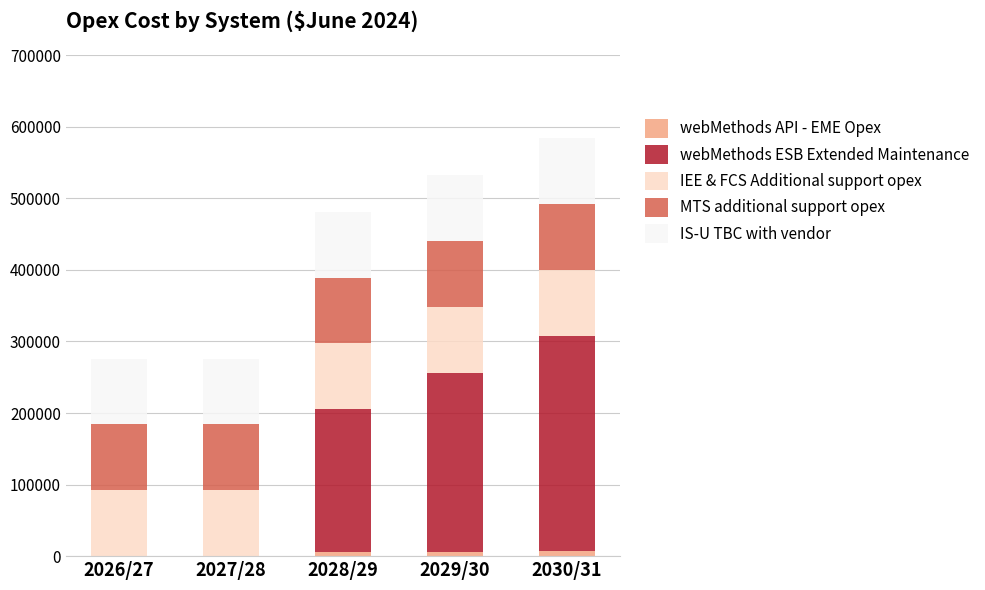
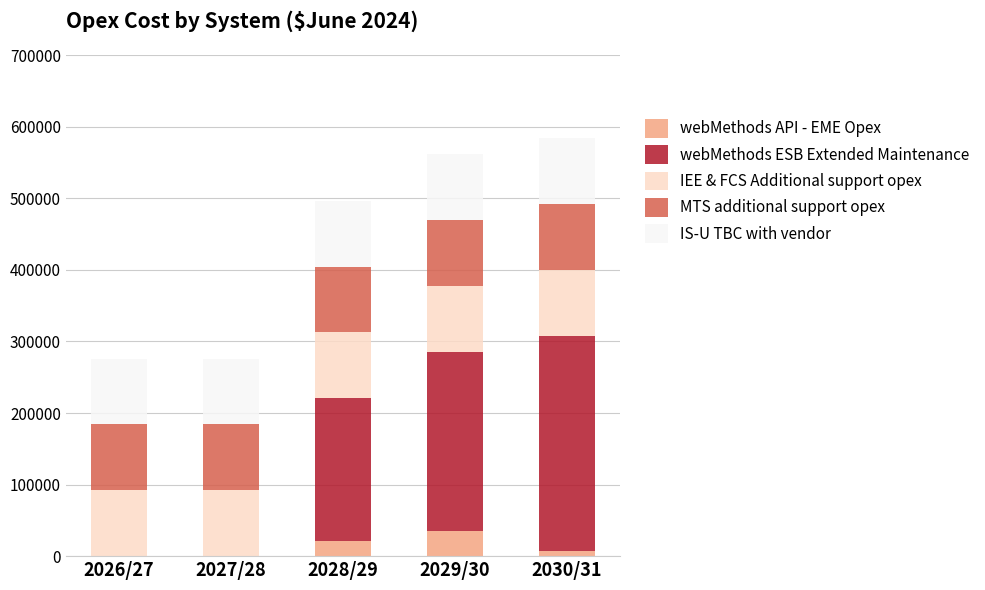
  {
    "webMethods API - EME Opex": {
      "2026/27": 0,
      "2027/28": 0,
-     "2028/29": 10000,
-     "2029/30": 10000,
+     "2028/29": 20000,
+     "2029/30": 40000,
      "2030/31": 10000
    },
    "webMethods ESB Extended Maintenance": {
      "2026/27": 0,
      "2027/28": 0,
      "2028/29": 200000,
      "2029/30": 250000,
      "2030/31": 300000
    },
    "MTS additional support opex": {
      "2026/27": 90000,
      "2027/28": 90000,
      "2028/29": 90000,
      "2029/30": 90000,
      "2030/31": 90000
    }
  }
